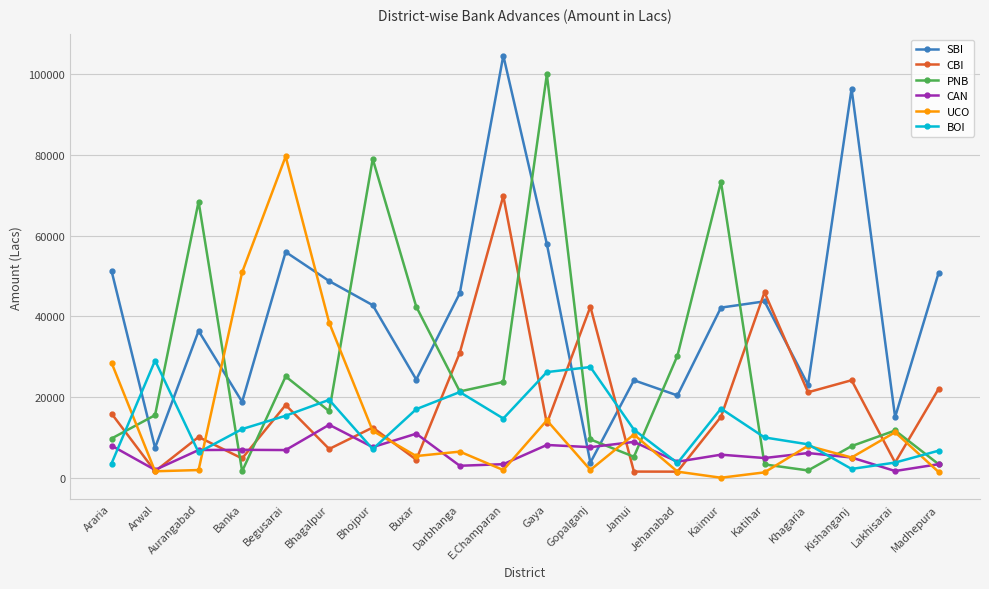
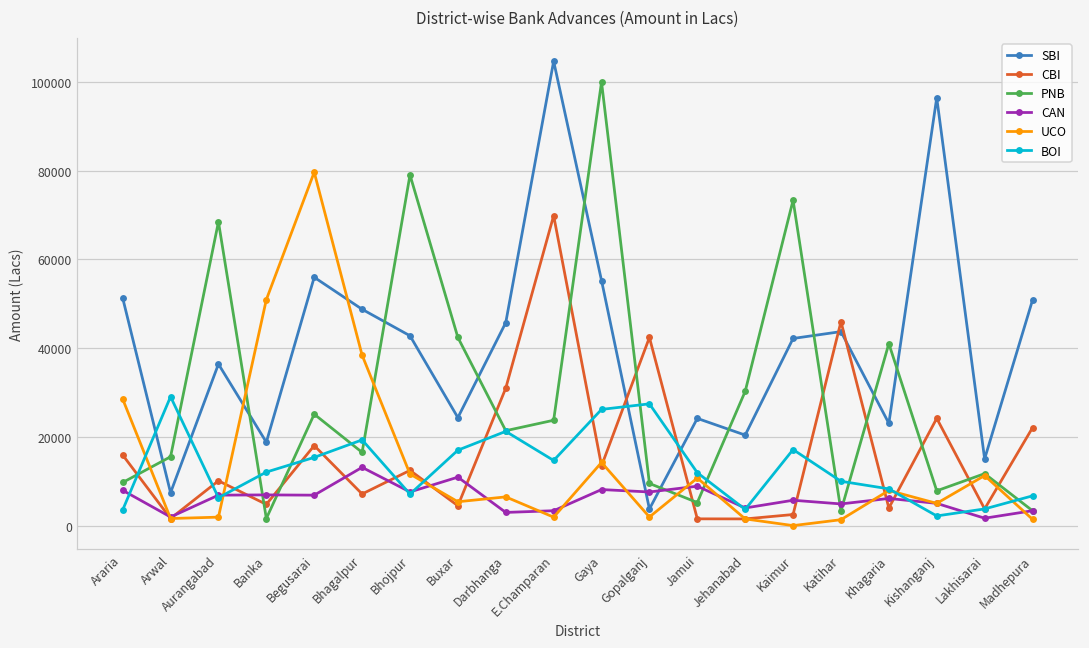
  {
    "SBI": {
      "Araria": 51000,
      "Arwal": 7000,
      "Aurangabad": 36000,
      "Banka": 19000,
      "Begusarai": 56000,
      "Bhagalpur": 49000,
      "Bhojpur": 43000,
      "Buxar": 24000,
      "Darbhanga": 46000,
      "E.Champaran": 105000,
-     "Gaya": 58000,
+     "Gaya": 55000,
      "Gopalganj": 4000,
      "Jamui": 24000,
      "Jehanabad": 20000,
      "Kaimur": 42000,
      "Katihar": 44000,
      "Khagaria": 23000,
      "Kishanganj": 96000,
      "Lakhisarai": 15000,
      "Madhepura": 51000
    },
    "CBI": {
      "Araria": 16000,
      "Aurangabad": 10000,
      "Banka": 5000,
      "Begusarai": 18000,
      "Bhagalpur": 7000,
      "Bhojpur": 12000,
      "Buxar": 4000,
      "Darbhanga": 31000,
      "E.Champaran": 70000,
      "Gaya": 13000,
      "Gopalganj": 42000,
      "Jamui": 2000,
-     "Kaimur": 15000,
+     "Kaimur": 2000,
      "Katihar": 46000,
-     "Khagaria": 21000,
+     "Khagaria": 4000,
      "Kishanganj": 24000,
      "Madhepura": 22000
    },
    "PNB": {
      "Araria": 10000,
      "Arwal": 16000,
      "Aurangabad": 68000,
      "Banka": 2000,
      "Begusarai": 25000,
      "Bhagalpur": 17000,
      "Bhojpur": 79000,
      "Buxar": 42000,
      "E.Champaran": 24000,
      "Gaya": 100000,
      "Gopalganj": 9000,
      "Jamui": 5000,
      "Jehanabad": 30000,
      "Kaimur": 73000,
      "Katihar": 3000,
-     "Khagaria": 2000,
+     "Khagaria": 41000,
      "Kishanganj": 8000
    },
    "CAN": {
      "Araria": 8000,
      "Banka": 7000,
      "Begusarai": 7000,
      "Bhagalpur": 13000,
      "Buxar": 11000,
      "Darbhanga": 3000,
      "E.Champaran": 3000,
      "Gaya": 8000,
      "Gopalganj": 8000,
      "Jamui": 9000,
      "Kaimur": 6000,
      "Katihar": 5000,
      "Khagaria": 6000,
      "Lakhisarai": 2000
    },
    "UCO": {
      "Araria": 29000,
      "Aurangabad": 2000,
      "Banka": 51000,
      "Begusarai": 80000,
      "Bhagalpur": 38000,
      "Bhojpur": 12000,
      "Buxar": 5000,
      "Darbhanga": 6000,
      "E.Champaran": 2000,
      "Gaya": 14000,
      "Gopalganj": 2000,
      "Jamui": 11000,
      "Kaimur": 0,
      "Katihar": 1000,
      "Madhepura": 1000
    },
    "BOI": {
      "Araria": 4000,
      "Arwal": 29000,
      "Banka": 12000,
      "Begusarai": 15000,
      "Bhagalpur": 19000,
      "Buxar": 17000,
      "E.Champaran": 15000,
      "Gaya": 26000,
      "Gopalganj": 27000,
      "Jamui": 12000,
      "Kaimur": 17000,
      "Katihar": 10000,
      "Kishanganj": 2000,
      "Madhepura": 7000
    }
  }
